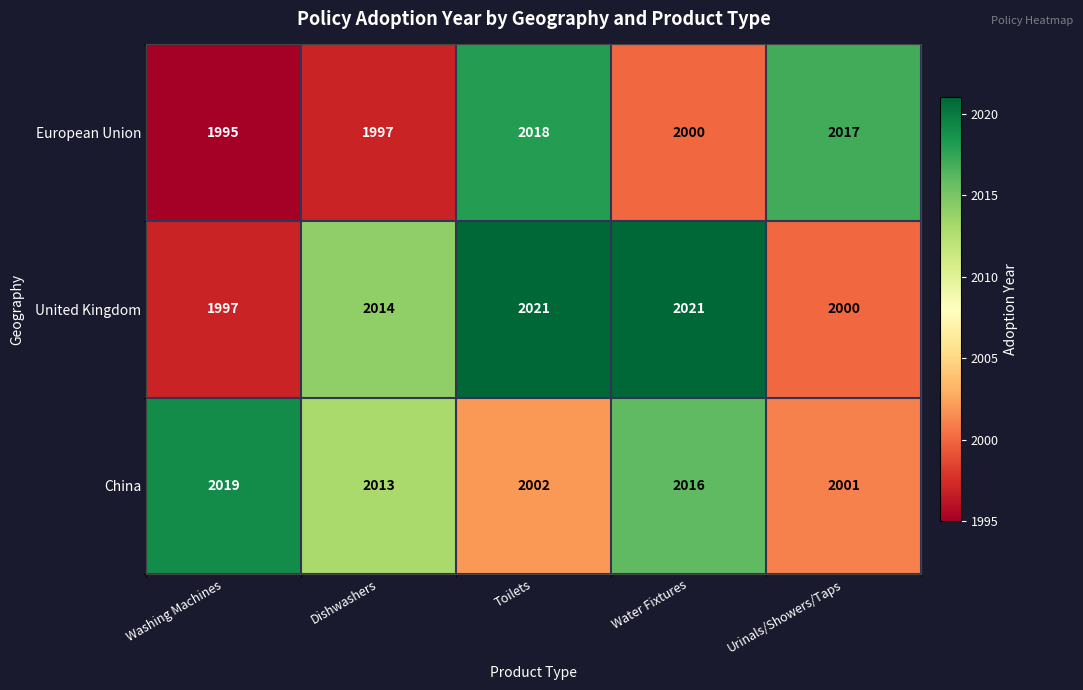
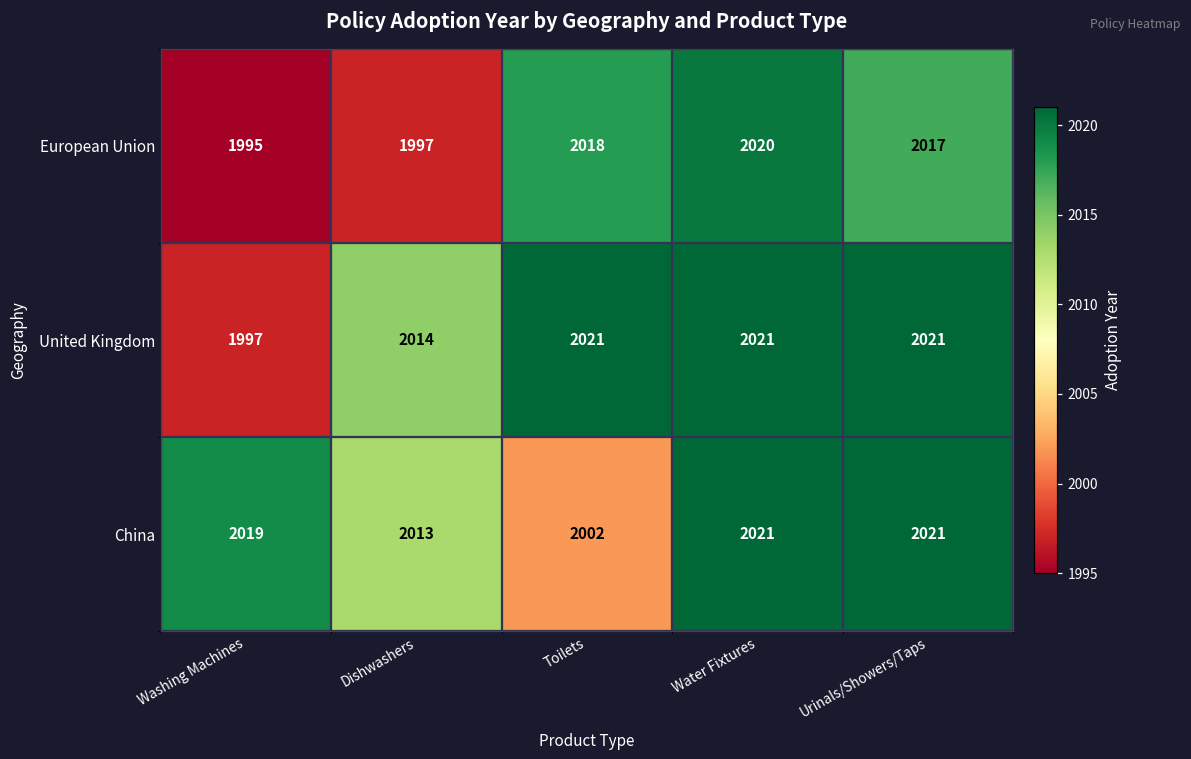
  {
    "European Union": {
      "Washing Machines": 1995,
      "Dishwashers": 1997,
      "Toilets": 2018,
-     "Water Fixtures": 2000,
+     "Water Fixtures": 2020,
      "Urinals/Showers/Taps": 2017
    },
    "United Kingdom": {
      "Washing Machines": 1997,
      "Dishwashers": 2014,
      "Toilets": 2021,
      "Water Fixtures": 2021,
-     "Urinals/Showers/Taps": 2000
+     "Urinals/Showers/Taps": 2021
    },
    "China": {
      "Washing Machines": 2019,
      "Dishwashers": 2013,
      "Toilets": 2002,
-     "Water Fixtures": 2016,
-     "Urinals/Showers/Taps": 2001
+     "Water Fixtures": 2021,
+     "Urinals/Showers/Taps": 2021
    }
  }
